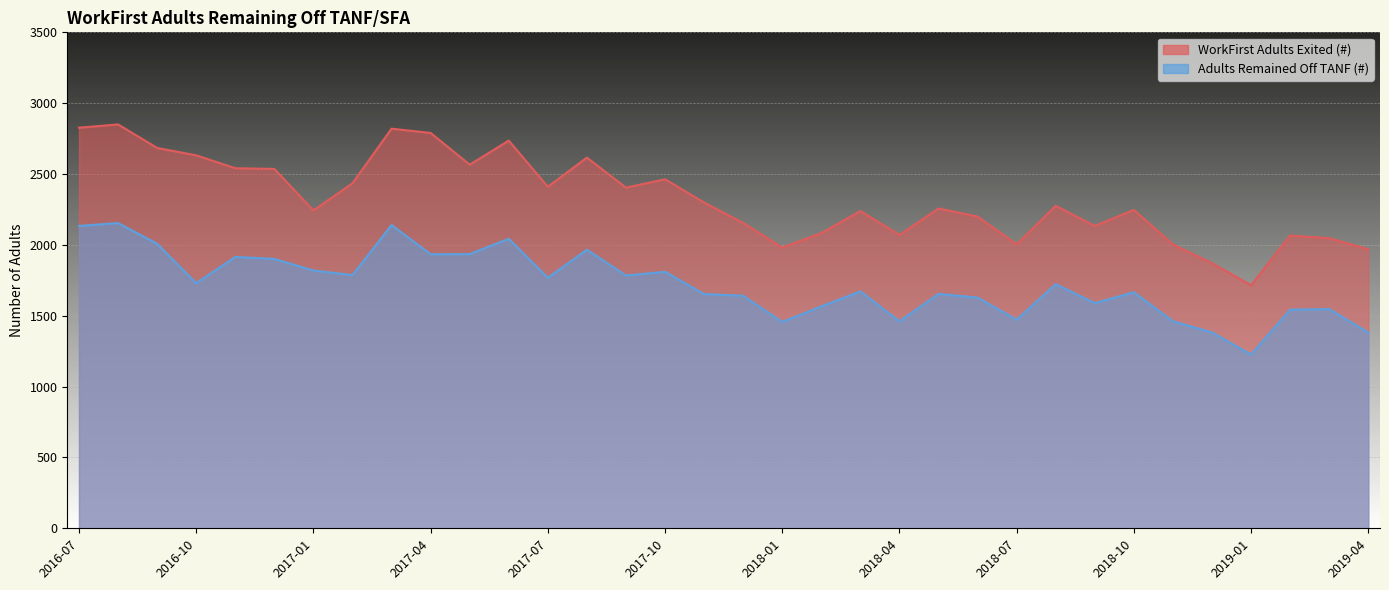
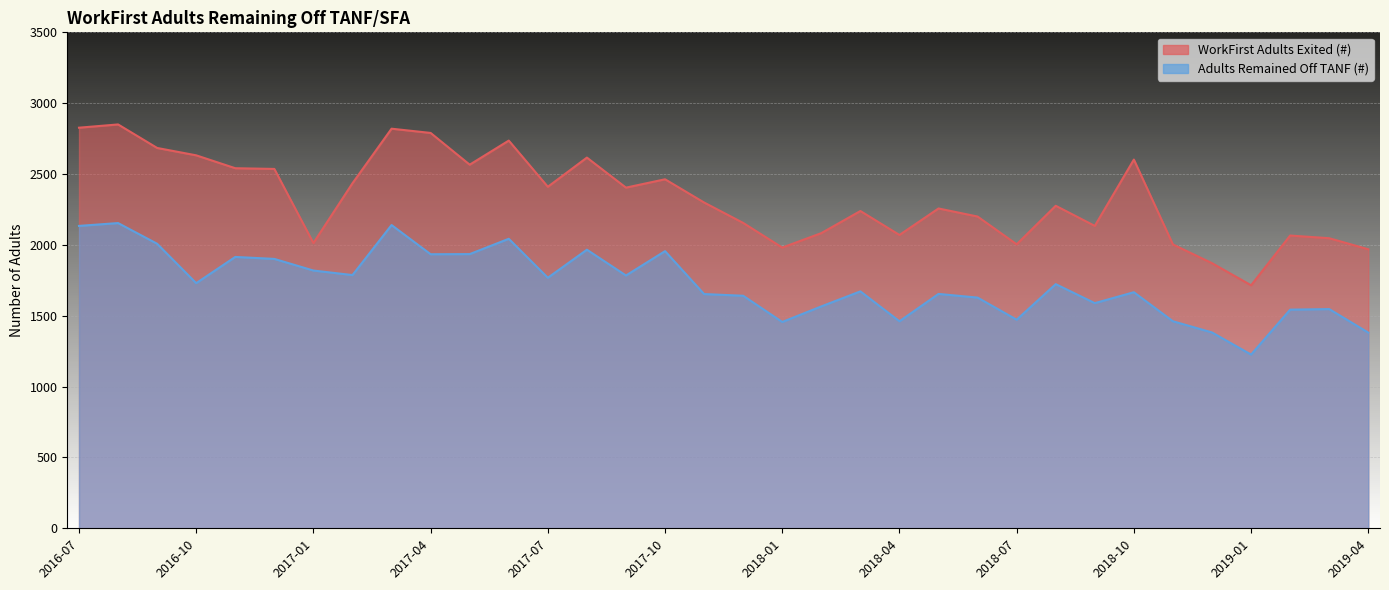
  {
    "WorkFirst Adults Exited (#)": {
      "2016-07": 2830,
      "2016-10": 2630,
-     "2017-01": 2240,
+     "2017-01": 2010,
      "2017-04": 2790,
      "2017-07": 2410,
      "2017-10": 2460,
      "2018-01": 1980,
      "2018-04": 2070,
      "2018-07": 2000,
-     "2018-10": 2250,
+     "2018-10": 2600,
      "2019-01": 1720,
      "2019-04": 1970
    },
    "Adults Remained Off TANF (#)": {
      "2016-07": 2130,
      "2016-10": 1730,
      "2017-01": 1820,
      "2017-04": 1930,
      "2017-07": 1770,
-     "2017-10": 1810,
+     "2017-10": 1960,
      "2018-01": 1460,
      "2018-04": 1460,
      "2018-07": 1470,
      "2018-10": 1670,
      "2019-01": 1230,
      "2019-04": 1380
    }
  }
